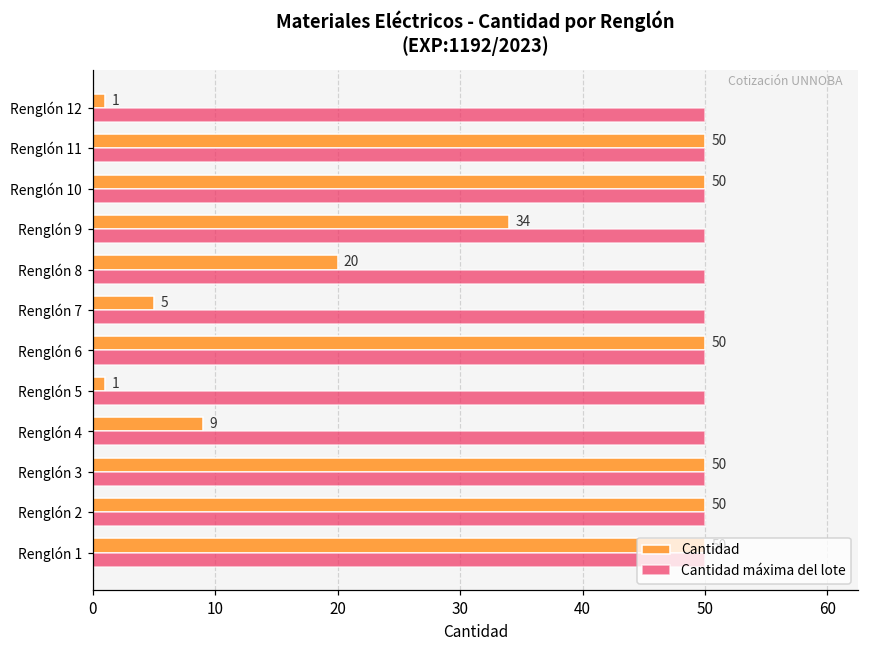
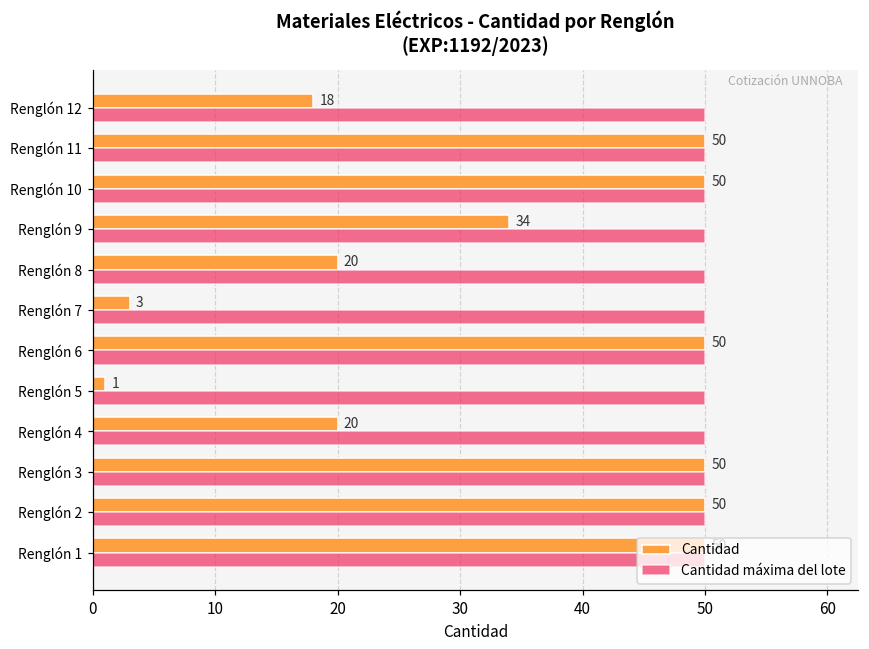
  {
    "Cantidad": {
-     "Renglón 12": 1,
+     "Renglón 12": 18,
      "Renglón 11": 50,
      "Renglón 10": 50,
      "Renglón 9": 34,
      "Renglón 8": 20,
-     "Renglón 7": 5,
+     "Renglón 7": 3,
      "Renglón 6": 50,
      "Renglón 5": 1,
-     "Renglón 4": 9,
+     "Renglón 4": 20,
      "Renglón 3": 50,
      "Renglón 2": 50
    },
    "Cantidad máxima del lote": {
      "Renglón 9": 50.0,
      "Renglón 8": 50.0,
      "Renglón 5": 50.0
    }
  }
